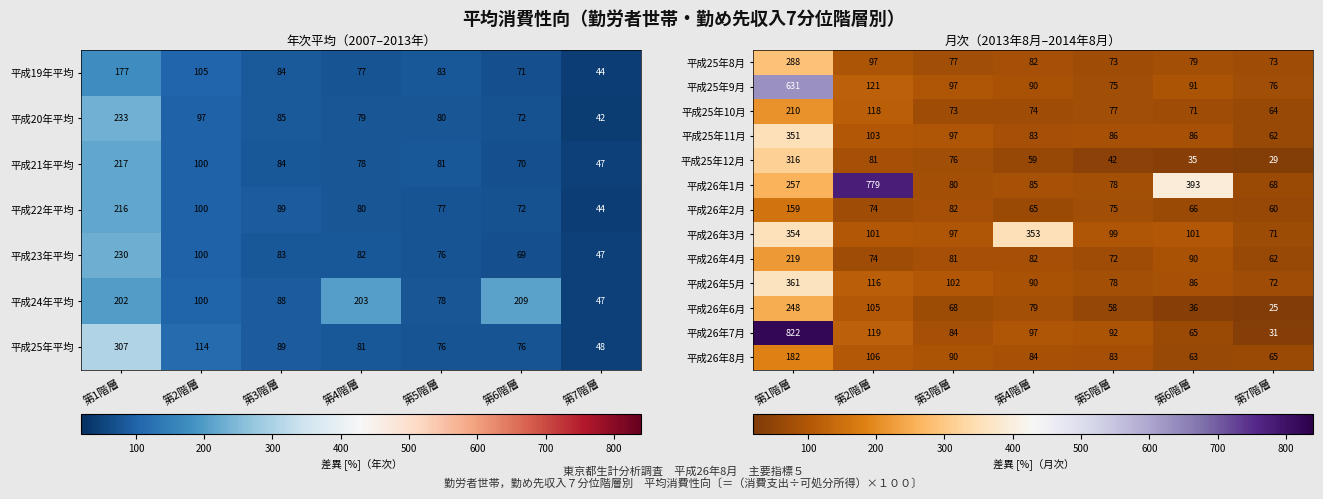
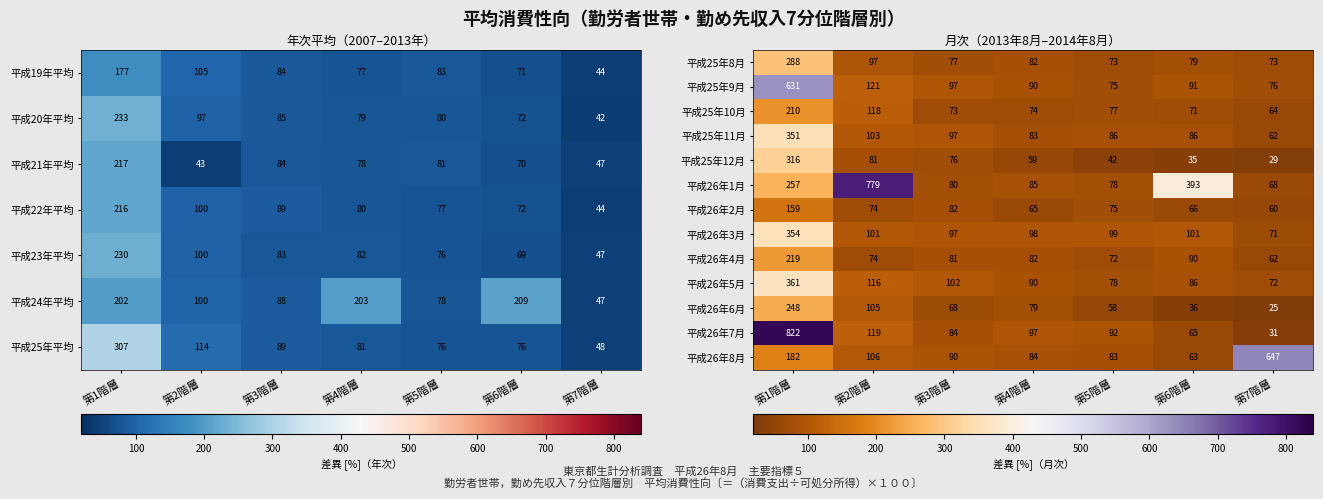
  {
    "年次平均（2007–2013年）": {
      "平成19年平均": {
        "第1階層": 177,
        "第2階層": 105,
        "第3階層": 84,
        "第4階層": 77,
        "第5階層": 83,
        "第6階層": 71,
        "第7階層": 44
      },
      "平成20年平均": {
        "第1階層": 233,
        "第2階層": 97,
        "第3階層": 85,
        "第4階層": 79,
        "第5階層": 80,
        "第6階層": 72,
        "第7階層": 42
      },
      "平成21年平均": {
        "第1階層": 217,
-       "第2階層": 100,
+       "第2階層": 43,
        "第3階層": 84,
        "第4階層": 78,
        "第5階層": 81,
        "第6階層": 70,
        "第7階層": 47
      },
      "平成22年平均": {
        "第1階層": 216,
        "第2階層": 100,
        "第3階層": 89,
        "第4階層": 80,
        "第5階層": 77,
        "第6階層": 72,
        "第7階層": 44
      },
      "平成23年平均": {
        "第1階層": 230,
        "第2階層": 100,
        "第3階層": 83,
        "第4階層": 82,
        "第5階層": 76,
        "第6階層": 69,
        "第7階層": 47
      },
      "平成24年平均": {
        "第1階層": 202,
        "第2階層": 100,
        "第3階層": 88,
        "第4階層": 203,
        "第5階層": 78,
        "第6階層": 209,
        "第7階層": 47
      },
      "平成25年平均": {
        "第1階層": 307,
        "第2階層": 114,
        "第3階層": 89,
        "第4階層": 81,
        "第5階層": 76,
        "第6階層": 76,
        "第7階層": 48
      }
    },
    "月次（2013年8月–2014年8月）": {
      "平成25年8月": {
        "第1階層": 288,
        "第2階層": 97,
        "第3階層": 77,
        "第4階層": 82,
        "第5階層": 73,
        "第6階層": 79,
        "第7階層": 73
      },
      "平成25年9月": {
        "第1階層": 631,
        "第2階層": 121,
        "第3階層": 97,
        "第4階層": 90,
        "第5階層": 75,
        "第6階層": 91,
        "第7階層": 76
      },
      "平成25年10月": {
        "第1階層": 210,
        "第2階層": 118,
        "第3階層": 73,
        "第4階層": 74,
        "第5階層": 77,
        "第6階層": 71,
        "第7階層": 64
      },
      "平成25年11月": {
        "第1階層": 351,
        "第2階層": 103,
        "第3階層": 97,
        "第4階層": 83,
        "第5階層": 86,
        "第6階層": 86,
        "第7階層": 62
      },
      "平成25年12月": {
        "第1階層": 316,
        "第2階層": 81,
        "第3階層": 76,
        "第4階層": 59,
        "第5階層": 42,
        "第6階層": 35,
        "第7階層": 29
      },
      "平成26年1月": {
        "第1階層": 257,
        "第2階層": 779,
        "第3階層": 80,
        "第4階層": 85,
        "第5階層": 78,
        "第6階層": 393,
        "第7階層": 68
      },
      "平成26年2月": {
        "第1階層": 159,
        "第2階層": 74,
        "第3階層": 82,
        "第4階層": 65,
        "第5階層": 75,
        "第6階層": 66,
        "第7階層": 60
      },
      "平成26年3月": {
        "第1階層": 354,
        "第2階層": 101,
        "第3階層": 97,
-       "第4階層": 353,
+       "第4階層": 98,
        "第5階層": 99,
        "第6階層": 101,
        "第7階層": 71
      },
      "平成26年4月": {
        "第1階層": 219,
        "第2階層": 74,
        "第3階層": 81,
        "第4階層": 82,
        "第5階層": 72,
        "第6階層": 90,
        "第7階層": 62
      },
      "平成26年5月": {
        "第1階層": 361,
        "第2階層": 116,
        "第3階層": 102,
        "第4階層": 90,
        "第5階層": 78,
        "第6階層": 86,
        "第7階層": 72
      },
      "平成26年6月": {
        "第1階層": 248,
        "第2階層": 105,
        "第3階層": 68,
        "第4階層": 79,
        "第5階層": 58,
        "第6階層": 36,
        "第7階層": 25
      },
      "平成26年7月": {
        "第1階層": 822,
        "第2階層": 119,
        "第3階層": 84,
        "第4階層": 97,
        "第5階層": 92,
        "第6階層": 65,
        "第7階層": 31
      },
      "平成26年8月": {
        "第1階層": 182,
        "第2階層": 106,
        "第3階層": 90,
        "第4階層": 84,
        "第5階層": 83,
        "第6階層": 63,
-       "第7階層": 65
+       "第7階層": 647
      }
    }
  }
